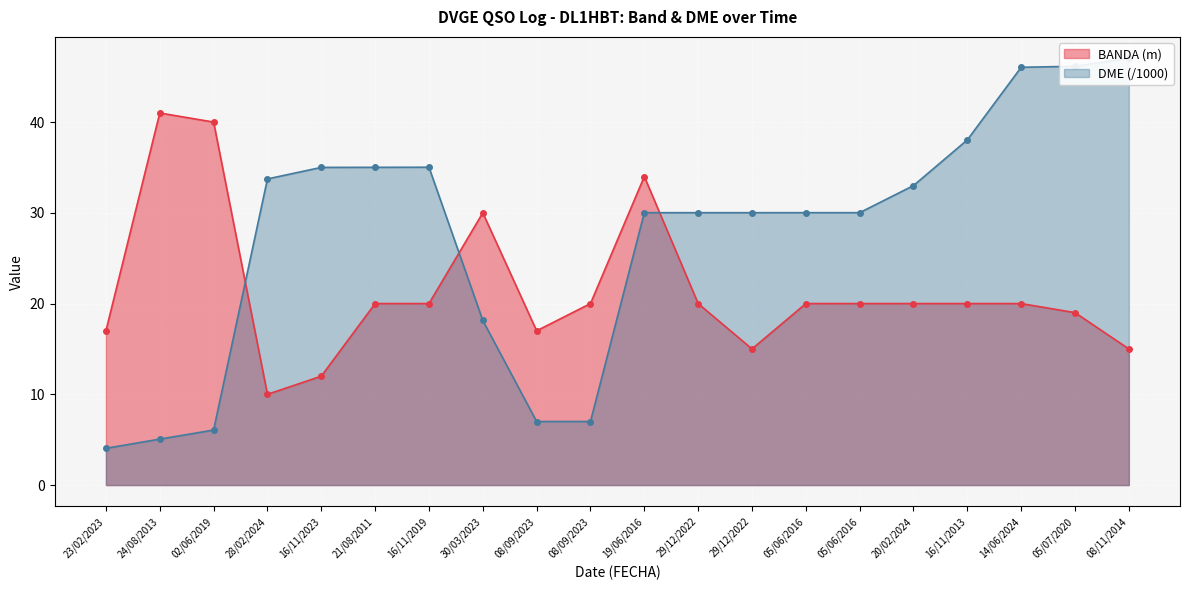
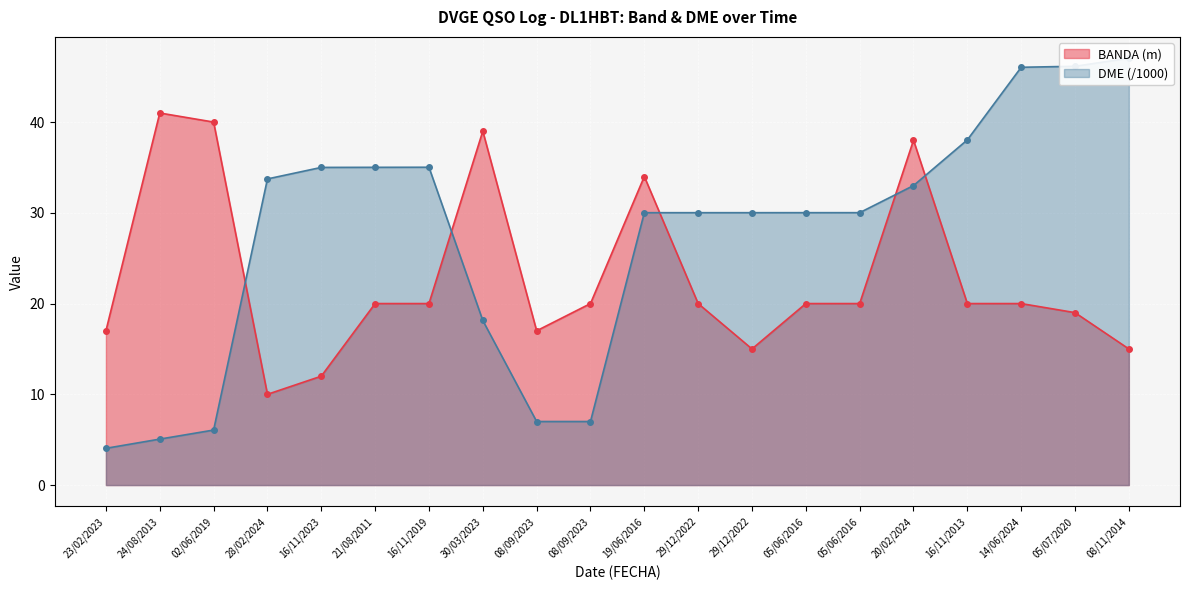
  {
    "BANDA (m)": {
      "23/02/2023": 17,
      "24/08/2013": 41,
      "02/06/2019": 40,
      "28/02/2024": 10,
      "16/11/2023": 12,
      "21/08/2011": 20,
      "16/11/2019": 20,
-     "30/03/2023": 30,
+     "30/03/2023": 39,
      "19/06/2016": 34,
-     "20/02/2024": 20,
+     "20/02/2024": 38,
      "16/11/2013": 20,
      "14/06/2024": 20,
      "05/07/2020": 19,
      "08/11/2014": 15
    },
    "DME (/1000)": {
      "23/02/2023": 4,
      "24/08/2013": 5,
      "02/06/2019": 6,
      "28/02/2024": 34,
      "16/11/2023": 35,
      "21/08/2011": 35,
      "16/11/2019": 35,
      "30/03/2023": 18,
      "19/06/2016": 30,
      "20/02/2024": 33,
      "16/11/2013": 38,
      "14/06/2024": 46
    }
  }
